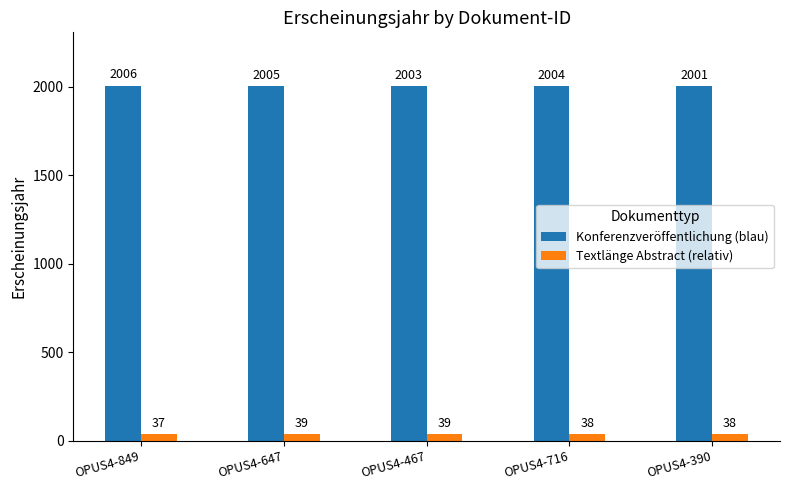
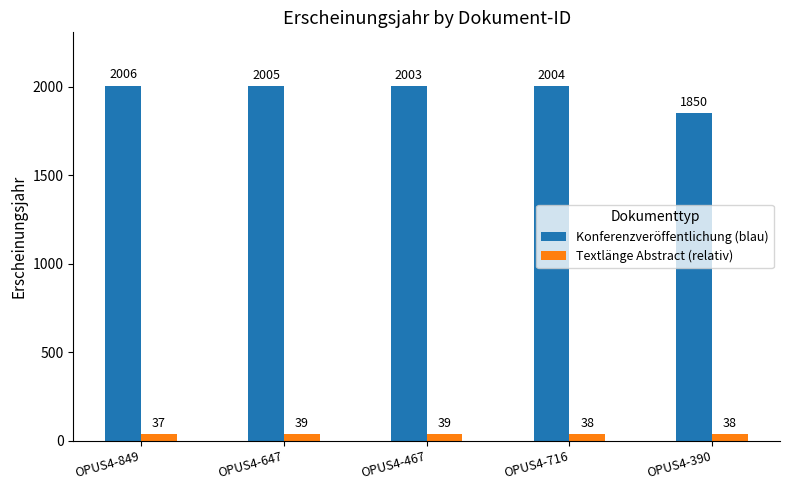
  {
    "Konferenzveröffentlichung (blau)": {
      "OPUS4-849": 2006,
      "OPUS4-647": 2005,
      "OPUS4-467": 2003,
      "OPUS4-716": 2004,
-     "OPUS4-390": 2001
+     "OPUS4-390": 1850
    },
    "Textlänge Abstract (relativ)": {
      "OPUS4-849": 37,
      "OPUS4-647": 39,
      "OPUS4-467": 39,
      "OPUS4-716": 38,
      "OPUS4-390": 38
    }
  }
